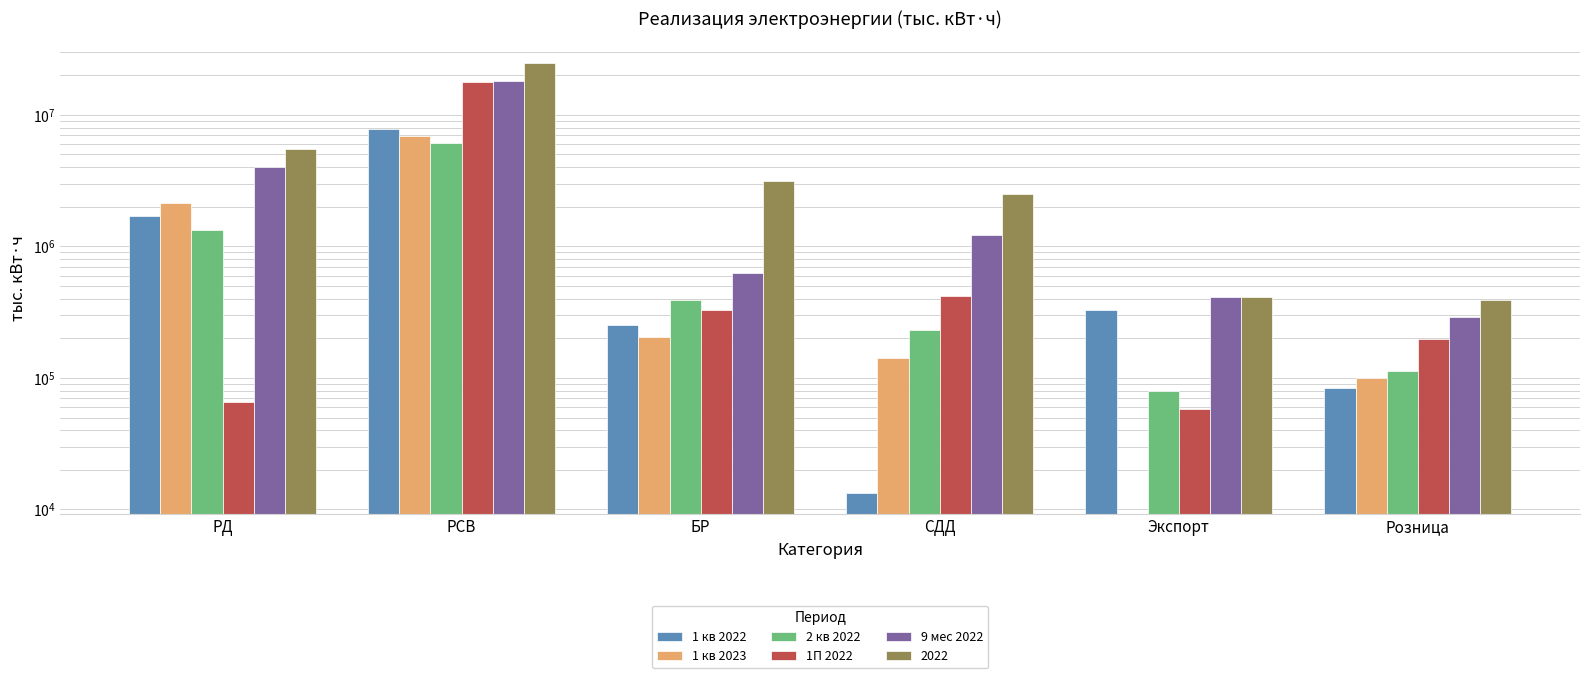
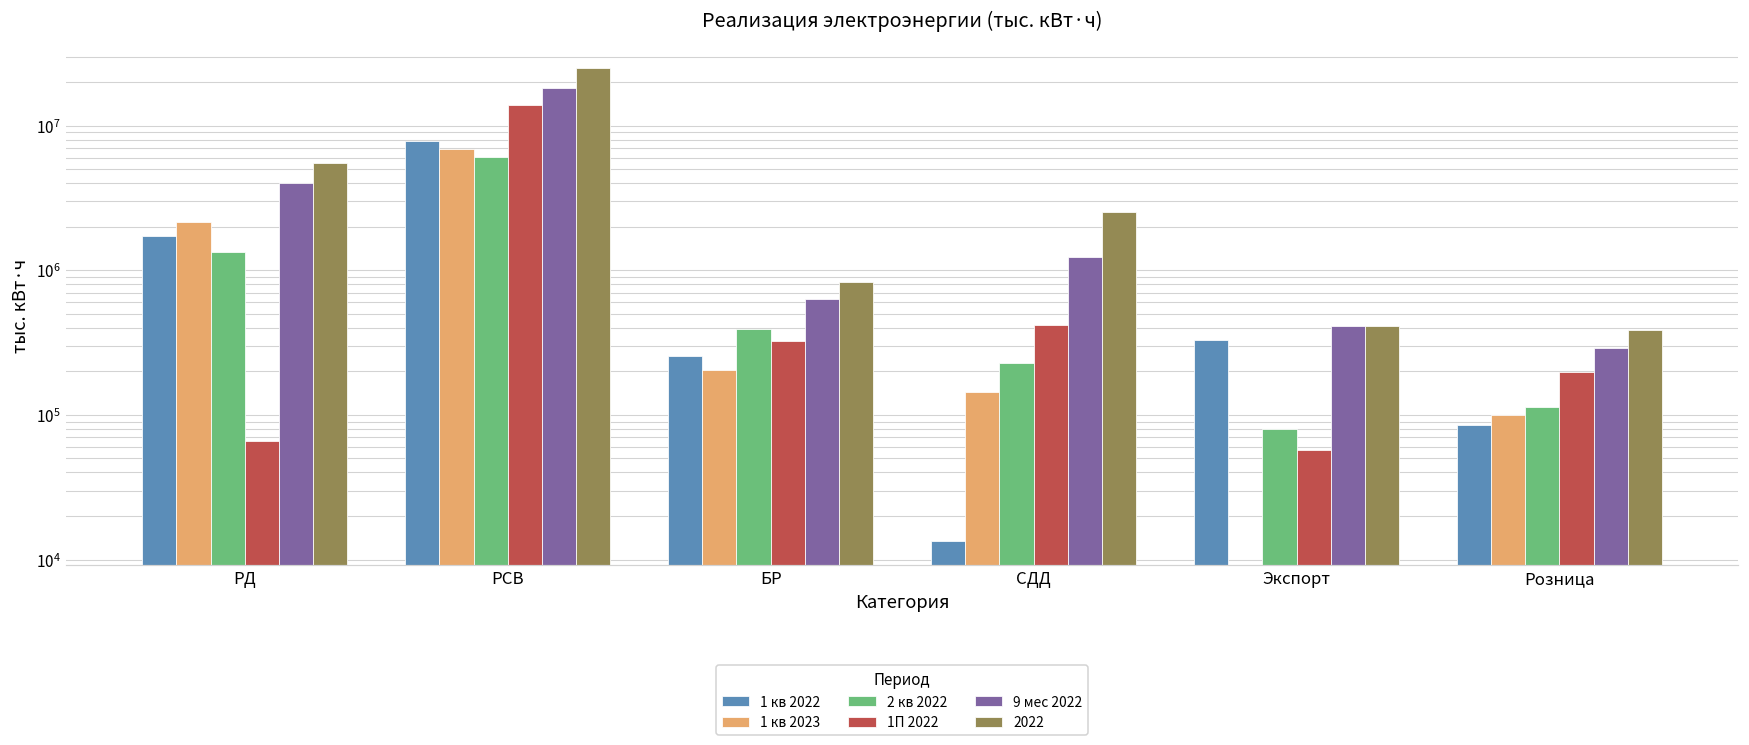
  {
    "1 кв 2023": {
      "РД": 2100000,
      "РСВ": 7000000,
      "БР": 200000,
      "СДД": 140000,
      "Розница": 100000
    },
    "2 кв 2022": {
      "РД": 1300000,
      "РСВ": 6000000,
      "БР": 390000,
      "СДД": 230000,
      "Экспорт": 80000,
      "Розница": 110000
    },
    "1П 2022": {
      "РД": 70000,
-     "РСВ": 18000000,
+     "РСВ": 14000000,
      "БР": 330000,
      "СДД": 420000,
      "Экспорт": 60000,
      "Розница": 200000
    },
    "2022": {
      "РД": 5500000,
      "РСВ": 25000000,
-     "БР": 3200000,
+     "БР": 800000,
      "СДД": 2500000,
      "Экспорт": 410000,
      "Розница": 390000
    }
  }
